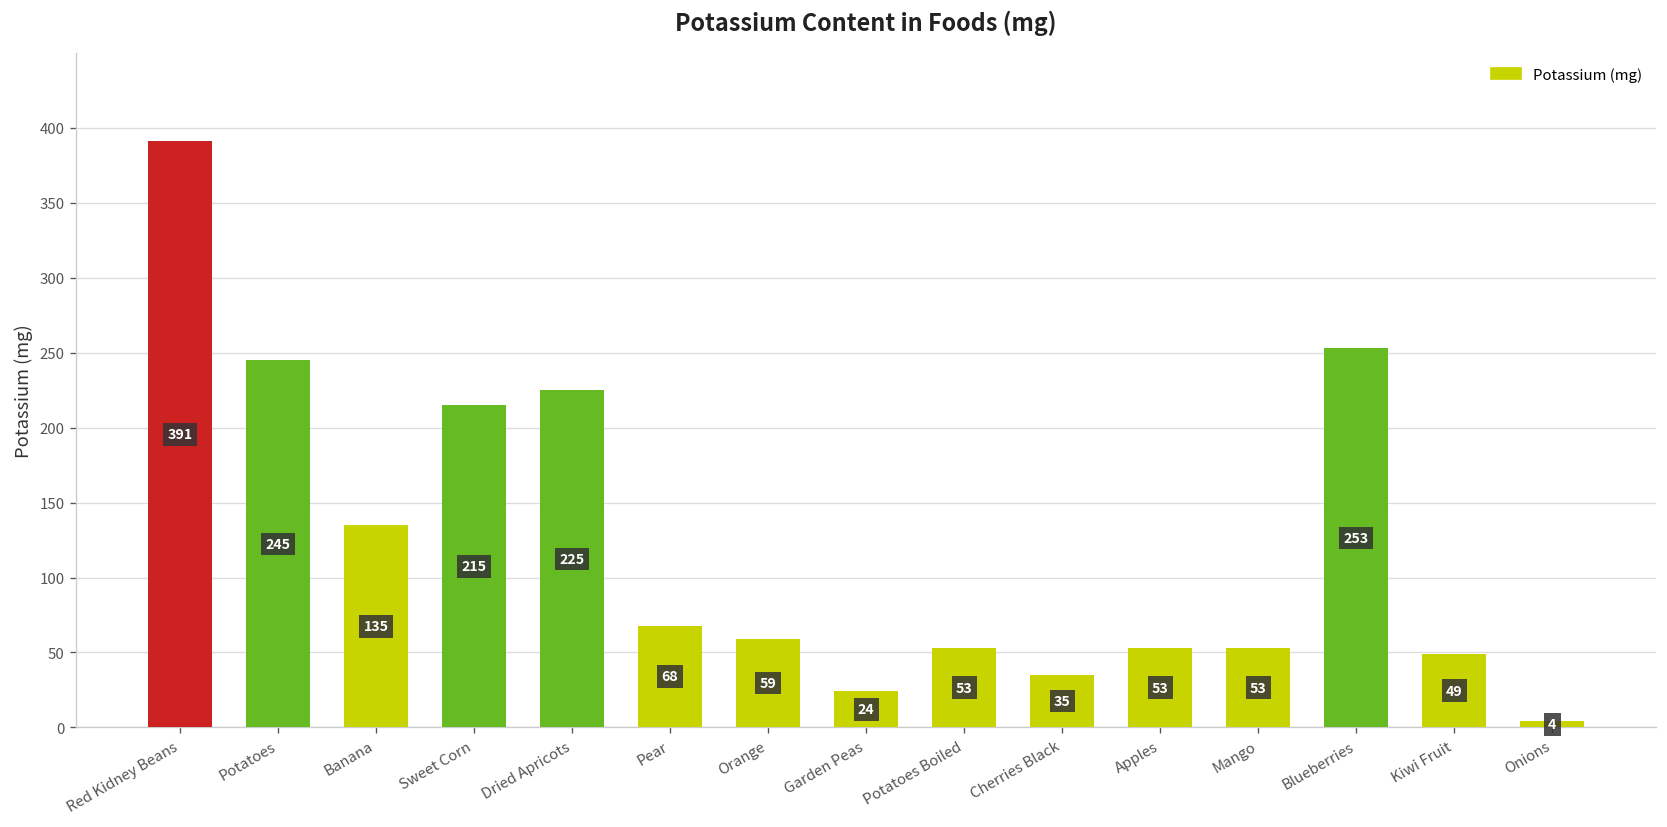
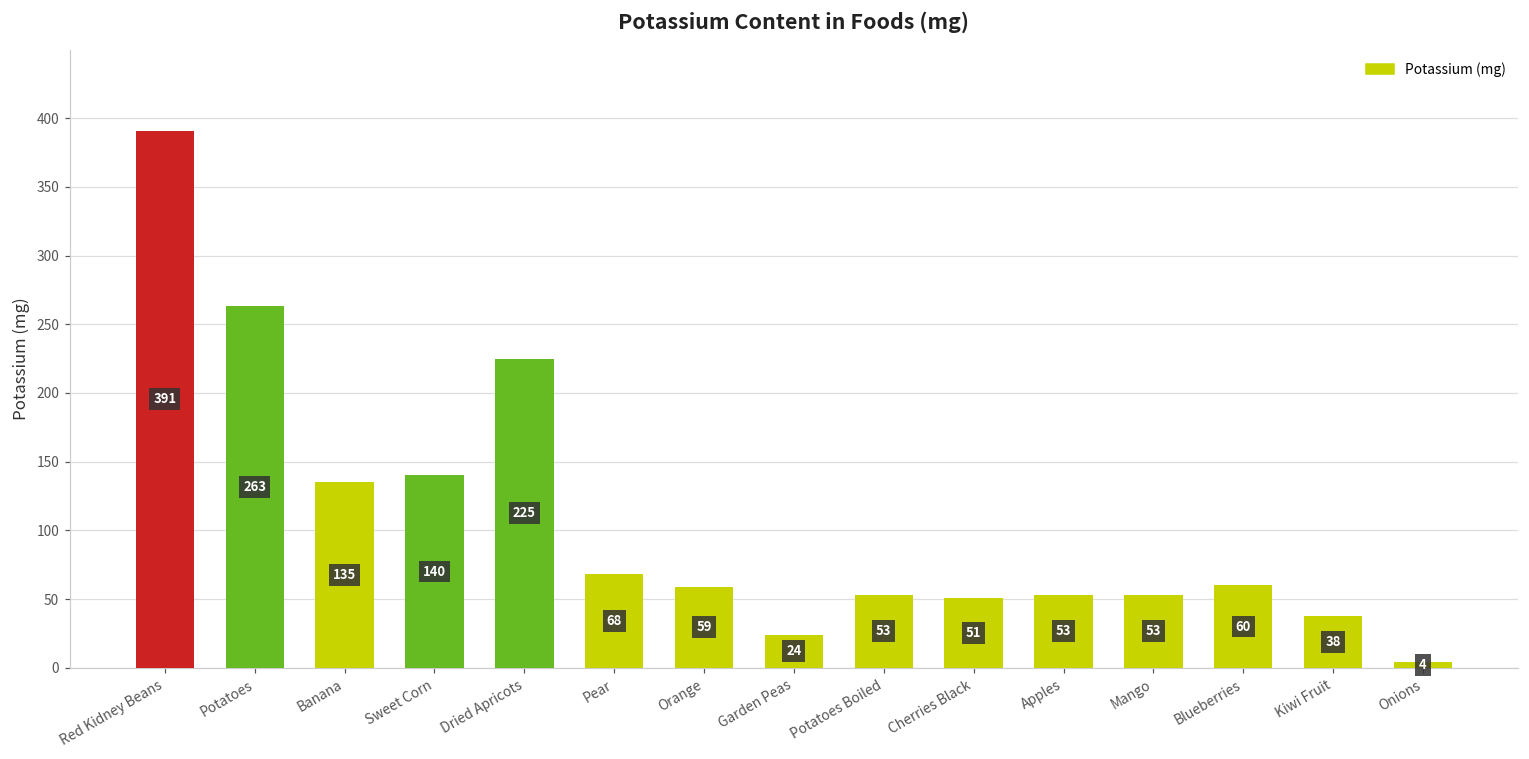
  {
-   "Potatoes": 245,
-   "Sweet Corn": 215,
-   "Cherries Black": 35,
-   "Blueberries": 253,
-   "Kiwi Fruit": 49
+   "Potatoes": 263,
+   "Sweet Corn": 140,
+   "Cherries Black": 51,
+   "Blueberries": 60,
+   "Kiwi Fruit": 38
  }
